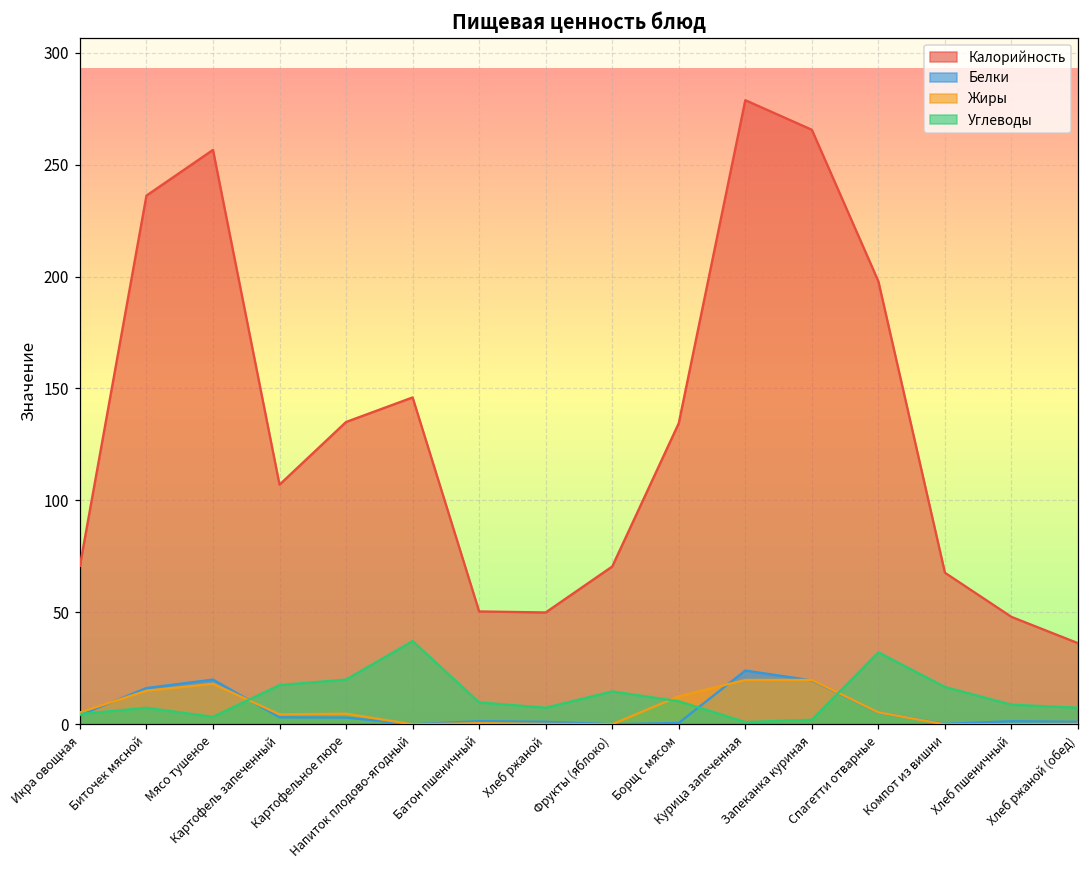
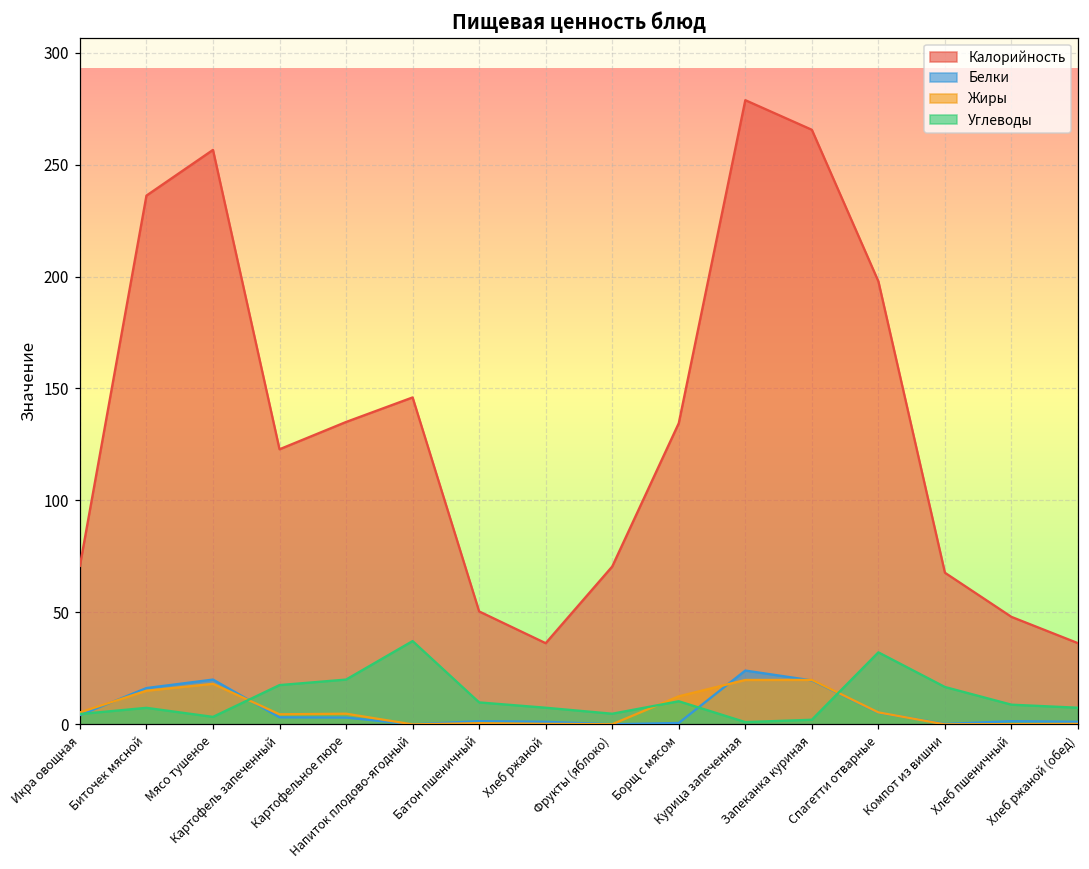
  {
    "Калорийность": {
      "Икра овощная": 71,
      "Биточек мясной": 236,
      "Мясо тушеное": 257,
-     "Картофель запеченный": 107,
+     "Картофель запеченный": 123,
      "Картофельное пюре": 135,
      "Напиток плодово-ягодный": 146,
      "Батон пшеничный": 50,
-     "Хлеб ржаной": 50,
+     "Хлеб ржаной": 36,
      "Фрукты (яблоко)": 71,
      "Борщ с мясом": 134,
      "Курица запеченная": 279,
      "Запеканка куриная": 266,
      "Спагетти отварные": 198,
      "Компот из вишни": 68,
      "Хлеб пшеничный": 48,
      "Хлеб ржаной (обед)": 36
    },
    "Белки": {
      "Мясо тушеное": 20,
      "Картофель запеченный": 3,
      "Картофельное пюре": 3,
      "Борщ с мясом": 1,
      "Курица запеченная": 24,
      "Хлеб пшеничный": 1
    },
    "Жиры": {
      "Мясо тушеное": 18,
      "Картофель запеченный": 5,
      "Картофельное пюре": 5,
      "Борщ с мясом": 13,
      "Курица запеченная": 20,
      "Хлеб пшеничный": 0
    },
    "Углеводы": {
      "Биточек мясной": 7,
      "Мясо тушеное": 3,
      "Картофель запеченный": 18,
      "Картофельное пюре": 20,
      "Напиток плодово-ягодный": 37,
      "Батон пшеничный": 10,
      "Хлеб ржаной": 7,
-     "Фрукты (яблоко)": 15,
+     "Фрукты (яблоко)": 5,
      "Борщ с мясом": 10,
      "Курица запеченная": 1,
      "Запеканка куриная": 2,
      "Спагетти отварные": 32,
      "Компот из вишни": 17,
      "Хлеб пшеничный": 9,
      "Хлеб ржаной (обед)": 7
    }
  }
